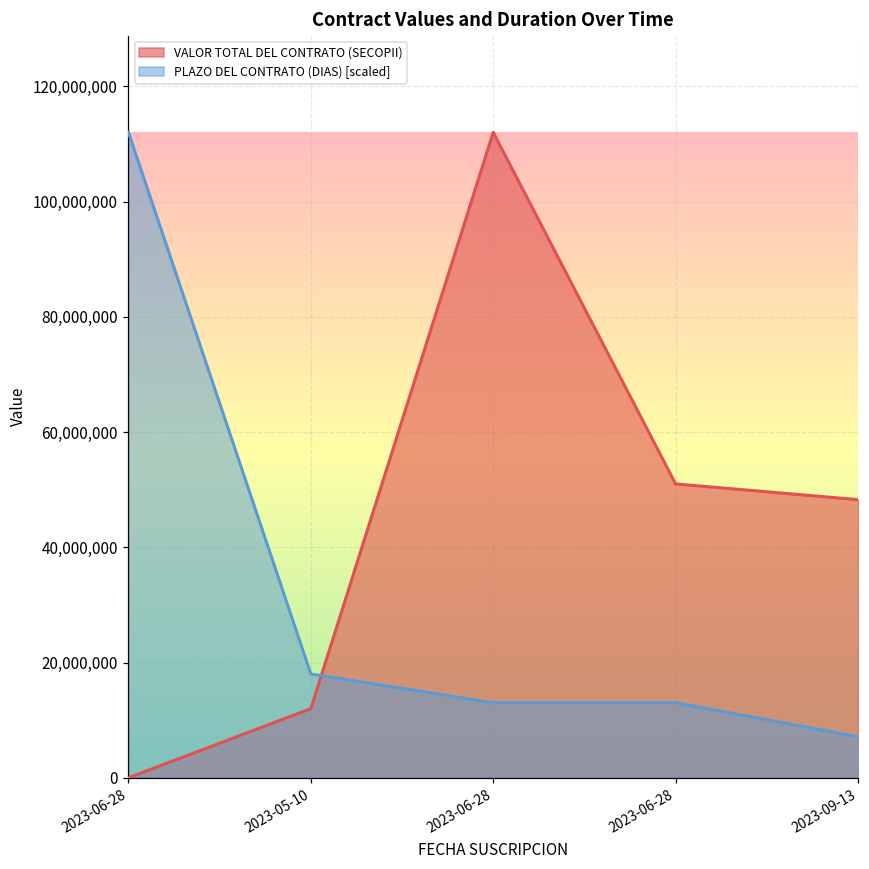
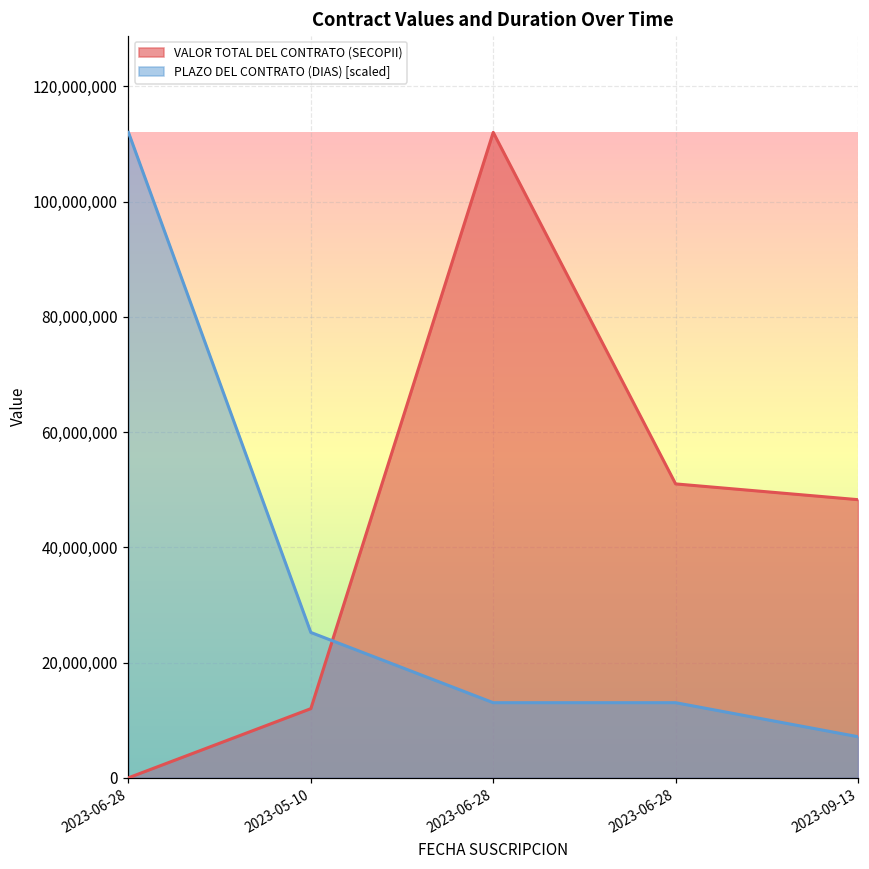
  {
    "VALOR TOTAL DEL CONTRATO (SECOPII)": {
      "2023-05-10": "12,000,000",
      "2023-09-13": "48,000,000"
    },
    "PLAZO DEL CONTRATO (DIAS) [scaled]": {
-     "2023-05-10": "18,000,000",
+     "2023-05-10": "25,000,000",
      "2023-09-13": "7,000,000"
    }
  }
